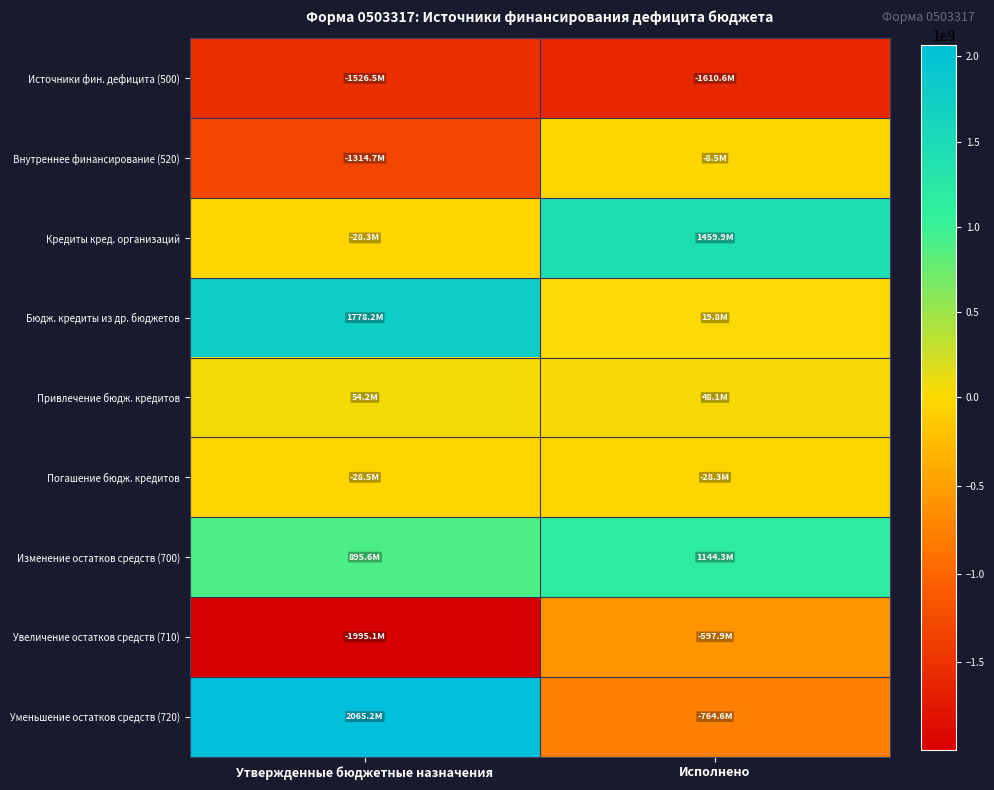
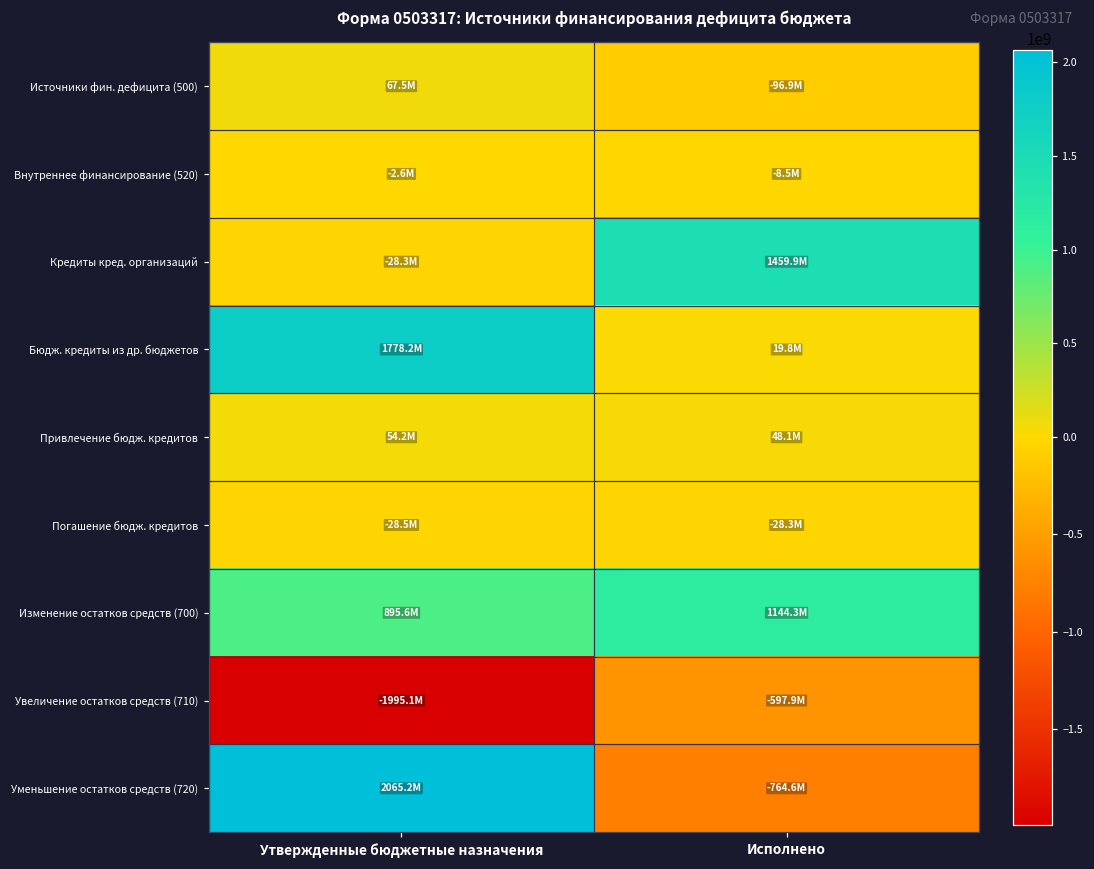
  {
    "Источники фин. дефицита (500)": {
-     "Утвержденные бюджетные назначения": "-1526.5M",
-     "Исполнено": "-1610.6M"
+     "Утвержденные бюджетные назначения": "67.5M",
+     "Исполнено": "-96.9M"
    },
    "Внутреннее финансирование (520)": {
-     "Утвержденные бюджетные назначения": "-1314.7M"
+     "Утвержденные бюджетные назначения": "-2.6M"
    }
  }
